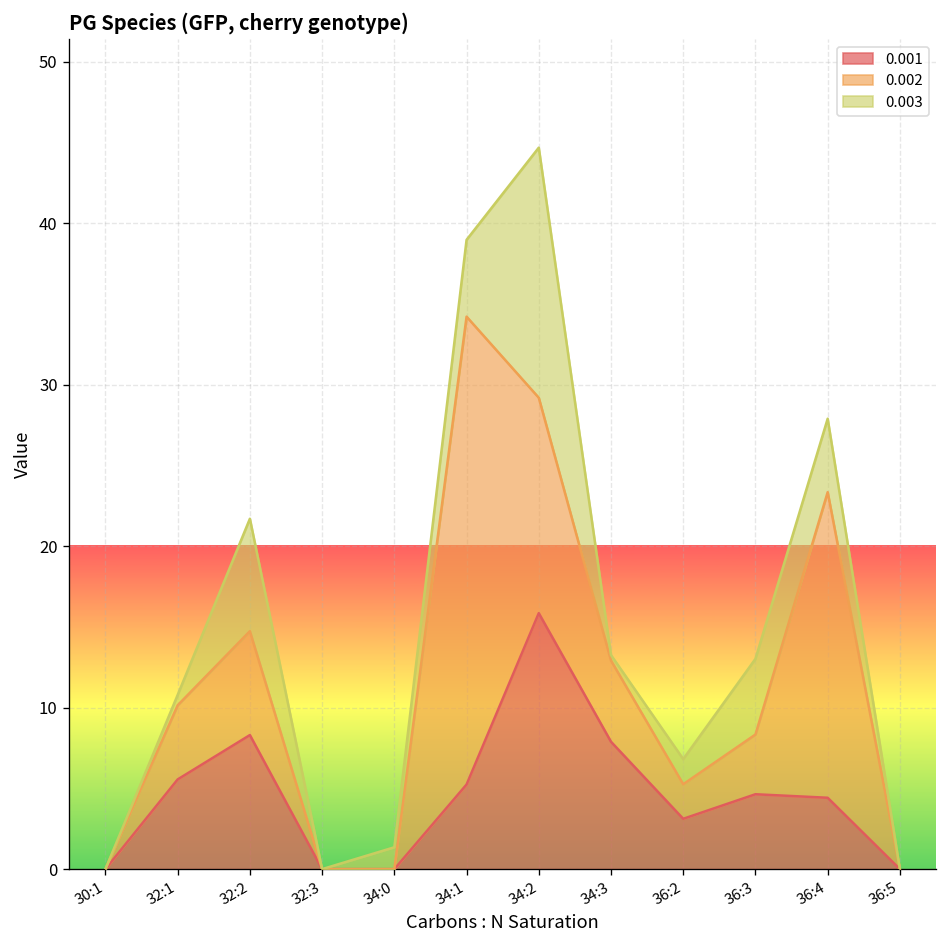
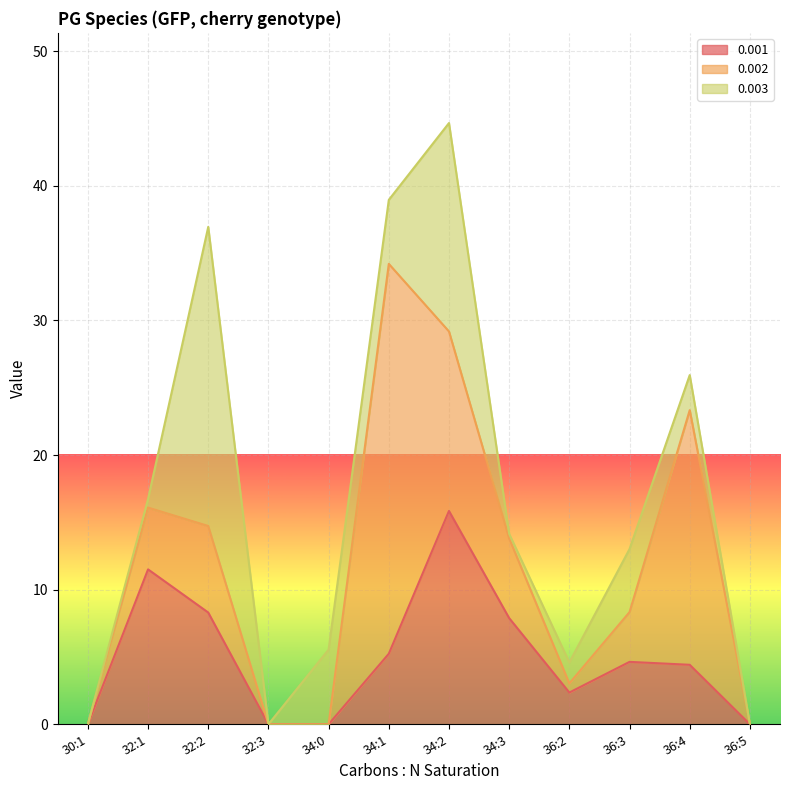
  {
    "0.001": {
-     "32:1": 5.6,
+     "32:1": 11.5,
      "32:2": 8.3,
      "34:1": 5.2,
      "34:2": 15.8,
      "34:3": 7.9,
-     "36:2": 3.1,
+     "36:2": 2.4,
      "36:3": 4.6,
      "36:4": 4.4
    },
    "0.002": {
      "32:1": 4.6,
      "32:2": 6.4,
      "34:1": 29.0,
      "34:2": 13.3,
-     "34:3": 5.0,
-     "36:2": 2.1,
+     "34:3": 5.9,
+     "36:2": 0.7,
      "36:3": 3.7,
      "36:4": 18.9
    },
    "0.003": {
      "32:1": 0.6,
-     "32:2": 7.0,
-     "34:0": 1.4,
+     "32:2": 22.2,
+     "34:0": 5.5,
      "34:1": 4.8,
      "34:2": 15.5,
      "34:3": 0.3,
      "36:2": 1.6,
      "36:3": 4.7,
-     "36:4": 4.5
+     "36:4": 2.6
    }
  }
